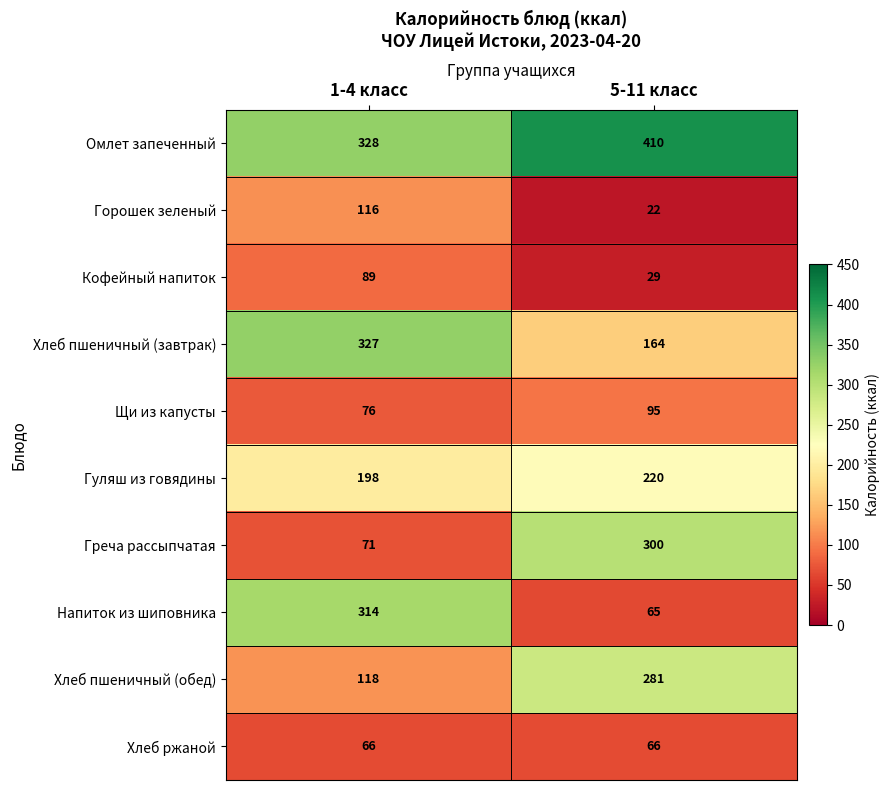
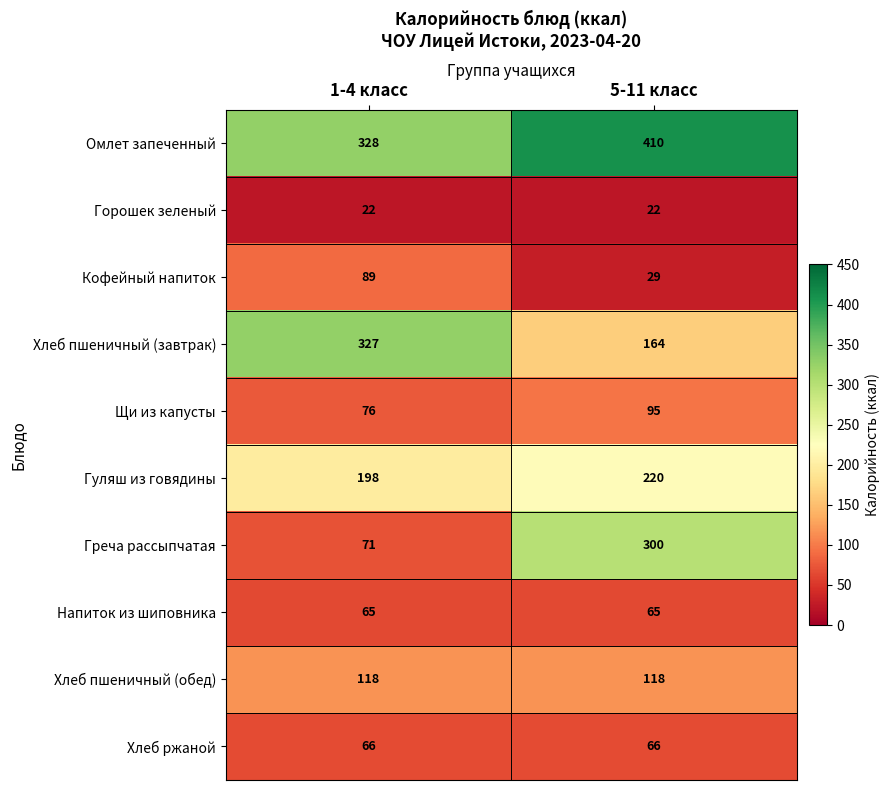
  {
    "Омлет запеченный": {
      "1-4 класс": 328,
      "5-11 класс": 410
    },
    "Горошек зеленый": {
-     "1-4 класс": 116,
+     "1-4 класс": 22,
      "5-11 класс": 22
    },
    "Кофейный напиток": {
      "1-4 класс": 89,
      "5-11 класс": 29
    },
    "Хлеб пшеничный (завтрак)": {
      "1-4 класс": 327,
      "5-11 класс": 164
    },
    "Щи из капусты": {
      "1-4 класс": 76,
      "5-11 класс": 95
    },
    "Гуляш из говядины": {
      "1-4 класс": 198,
      "5-11 класс": 220
    },
    "Греча рассыпчатая": {
      "1-4 класс": 71,
      "5-11 класс": 300
    },
    "Напиток из шиповника": {
-     "1-4 класс": 314,
+     "1-4 класс": 65,
      "5-11 класс": 65
    },
    "Хлеб пшеничный (обед)": {
      "1-4 класс": 118,
-     "5-11 класс": 281
+     "5-11 класс": 118
    },
    "Хлеб ржаной": {
      "1-4 класс": 66,
      "5-11 класс": 66
    }
  }
